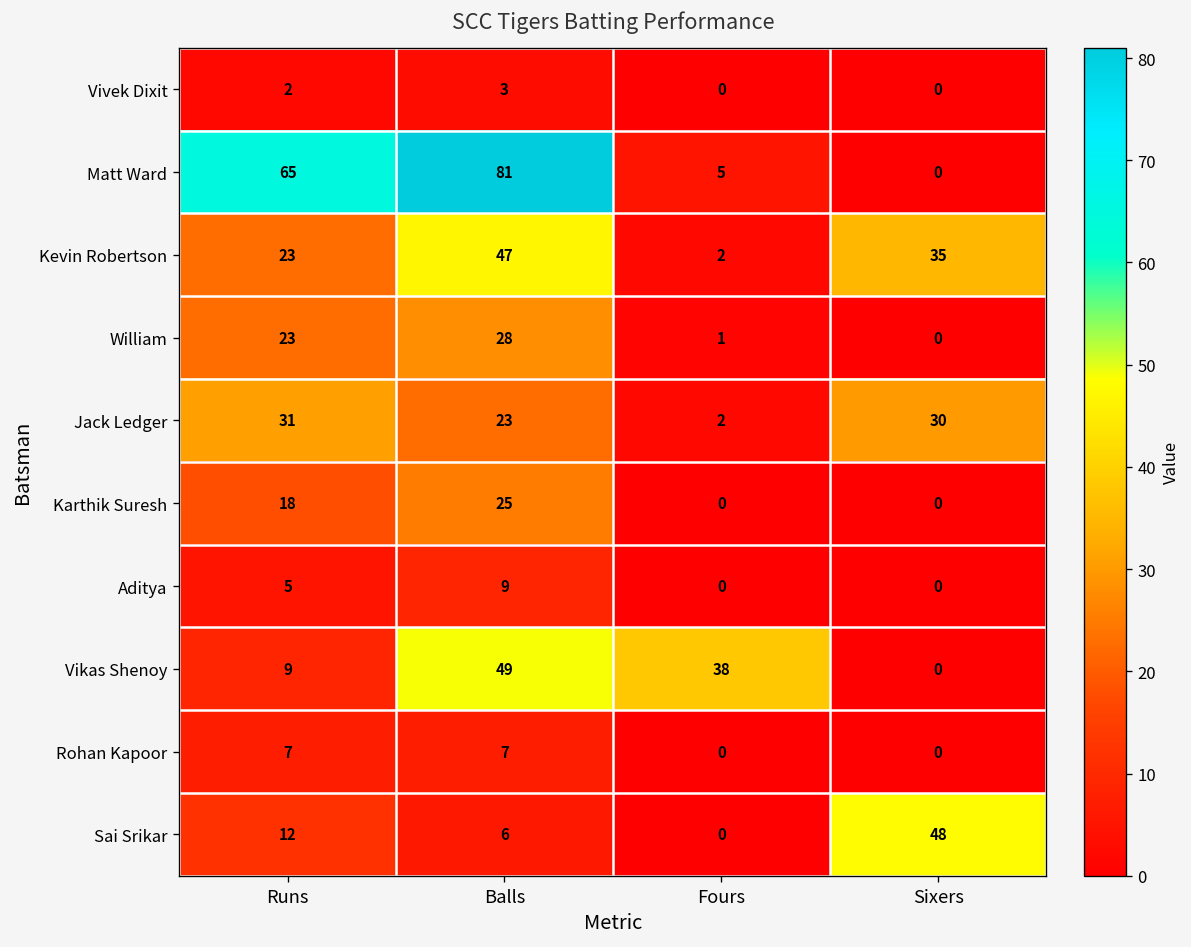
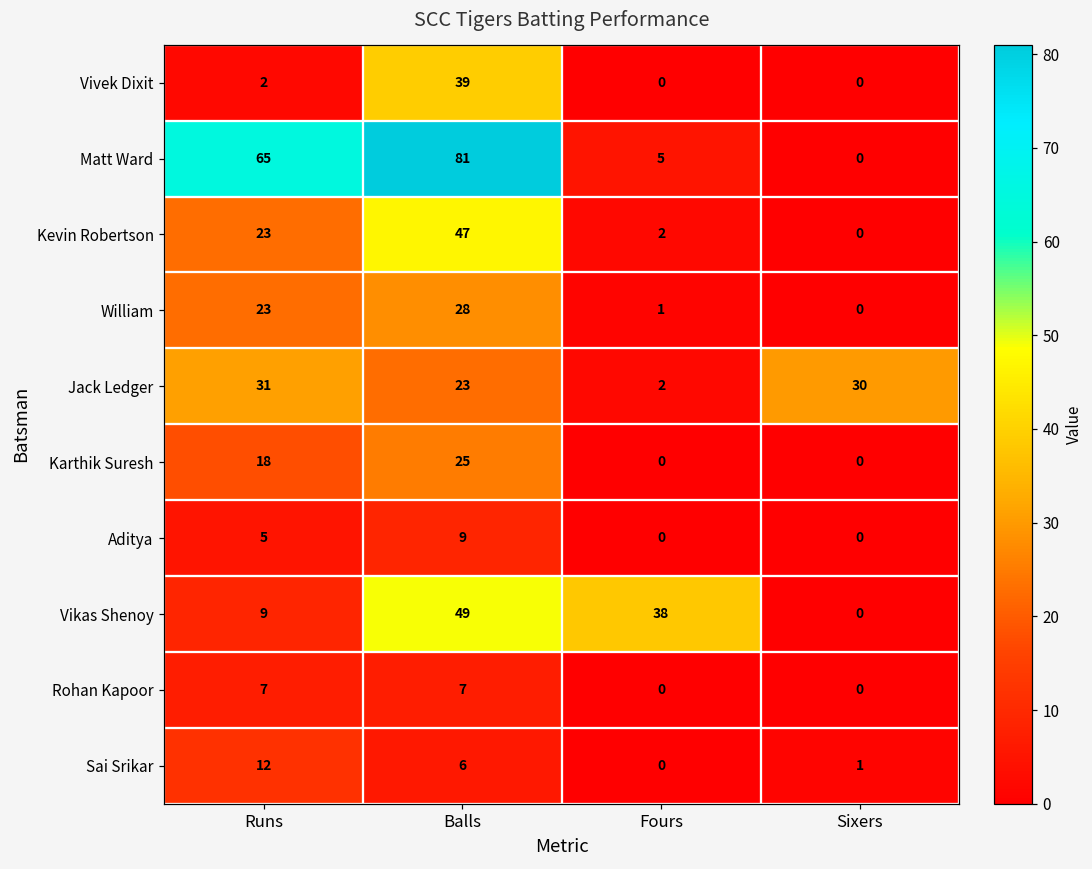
  {
    "Vivek Dixit": {
      "Runs": 2,
-     "Balls": 3,
+     "Balls": 39,
      "Fours": 0,
      "Sixers": 0
    },
    "Matt Ward": {
      "Runs": 65,
      "Balls": 81,
      "Fours": 5,
      "Sixers": 0
    },
    "Kevin Robertson": {
      "Runs": 23,
      "Balls": 47,
      "Fours": 2,
-     "Sixers": 35
+     "Sixers": 0
    },
    "William": {
      "Runs": 23,
      "Balls": 28,
      "Fours": 1,
      "Sixers": 0
    },
    "Jack Ledger": {
      "Runs": 31,
      "Balls": 23,
      "Fours": 2,
      "Sixers": 30
    },
    "Karthik Suresh": {
      "Runs": 18,
      "Balls": 25,
      "Fours": 0,
      "Sixers": 0
    },
    "Aditya": {
      "Runs": 5,
      "Balls": 9,
      "Fours": 0,
      "Sixers": 0
    },
    "Vikas Shenoy": {
      "Runs": 9,
      "Balls": 49,
      "Fours": 38,
      "Sixers": 0
    },
    "Rohan Kapoor": {
      "Runs": 7,
      "Balls": 7,
      "Fours": 0,
      "Sixers": 0
    },
    "Sai Srikar": {
      "Runs": 12,
      "Balls": 6,
      "Fours": 0,
-     "Sixers": 48
+     "Sixers": 1
    }
  }
